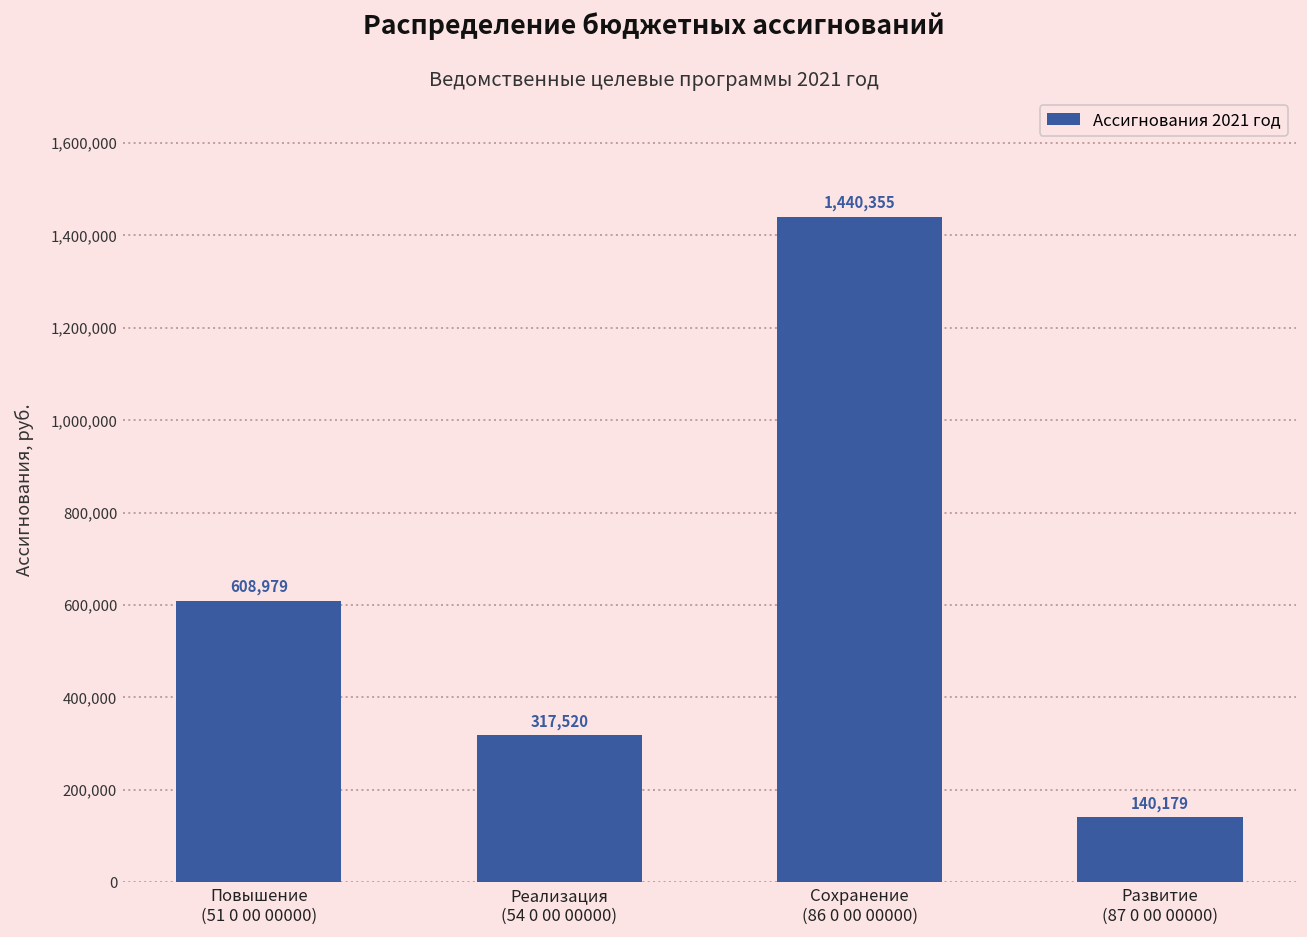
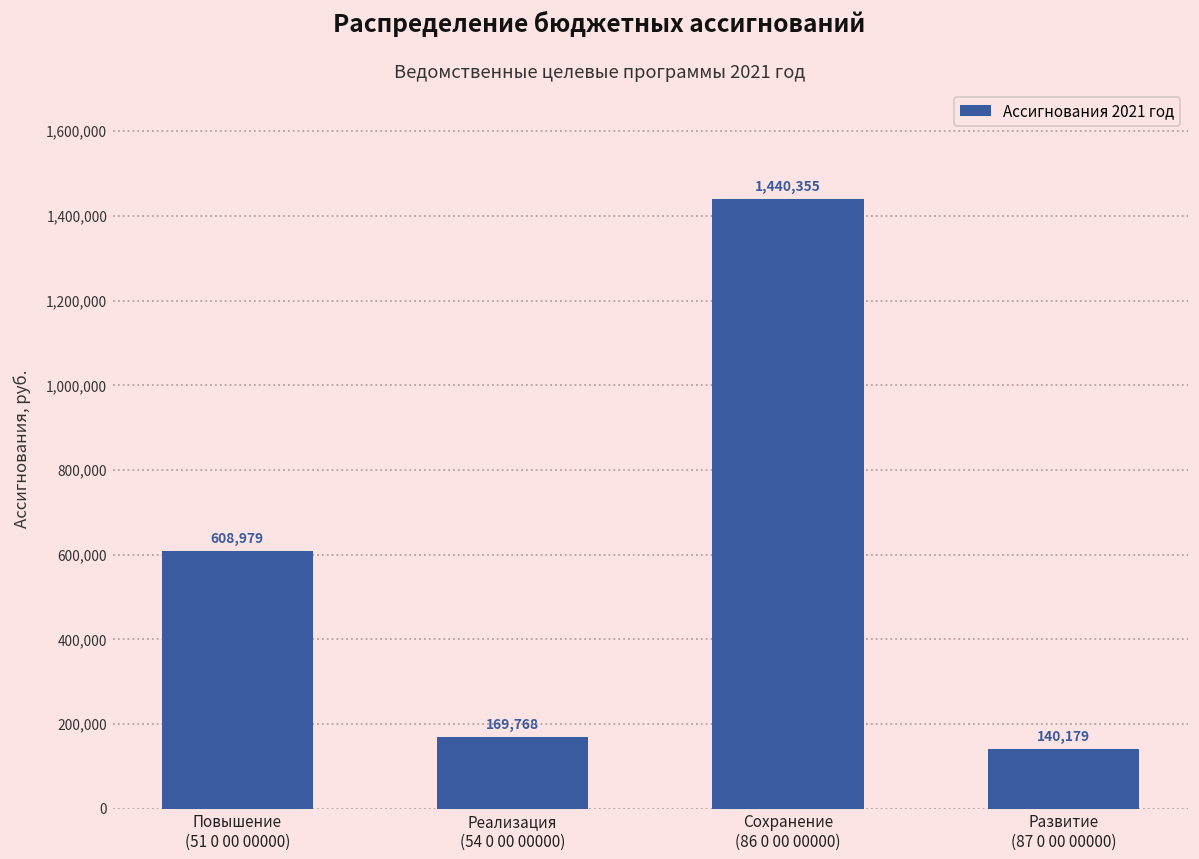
  {
    "Повышение (51 0 00 00000)": "608,979",
-   "Реализация (54 0 00 00000)": "317,520",
+   "Реализация (54 0 00 00000)": "169,768",
    "Сохранение (86 0 00 00000)": "1,440,355",
    "Развитие (87 0 00 00000)": "140,179"
  }
